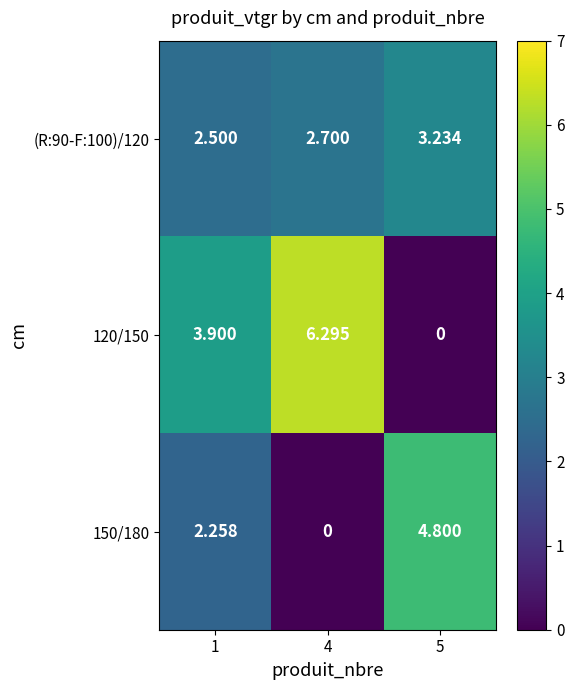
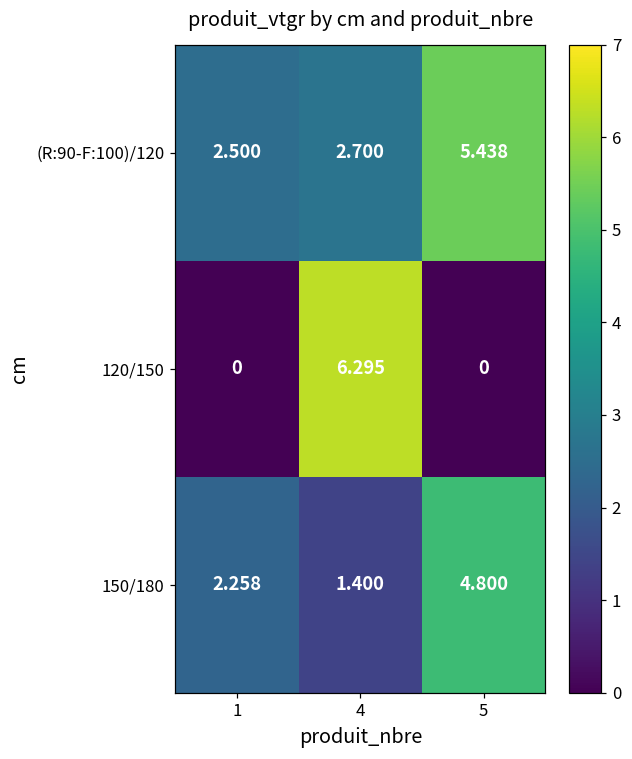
  {
    "(R:90-F:100)/120": {
      "1": 2.500,
      "4": 2.700,
-     "5": 3.234
+     "5": 5.438
    },
    "120/150": {
-     "1": 3.900,
+     "1": 0,
      "4": 6.295,
      "5": 0
    },
    "150/180": {
      "1": 2.258,
-     "4": 0,
+     "4": 1.400,
      "5": 4.800
    }
  }
